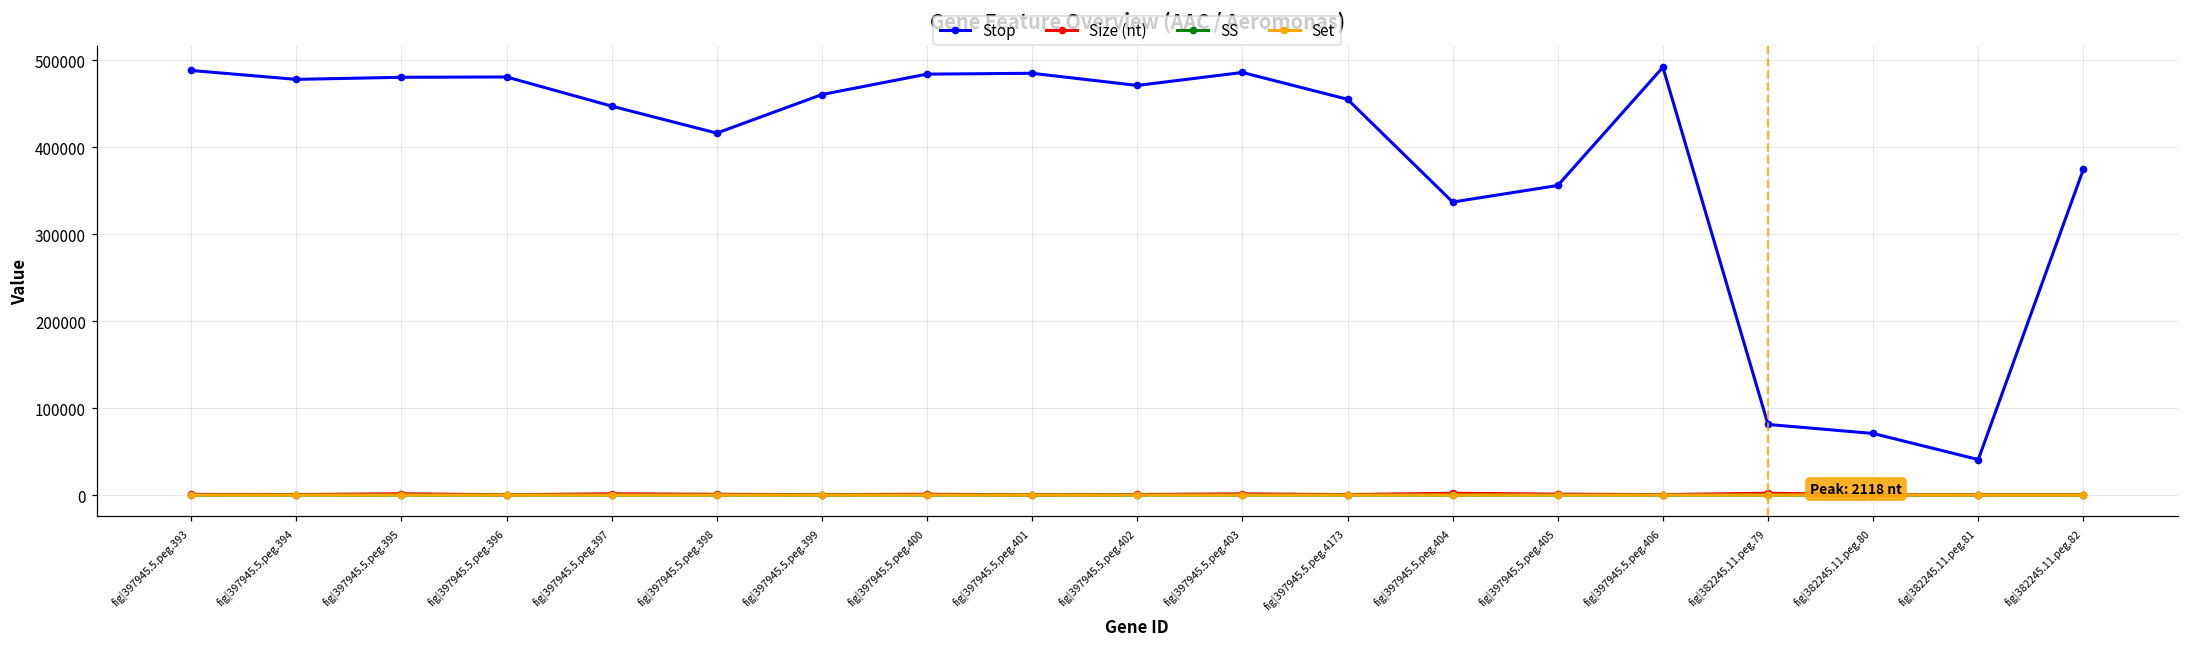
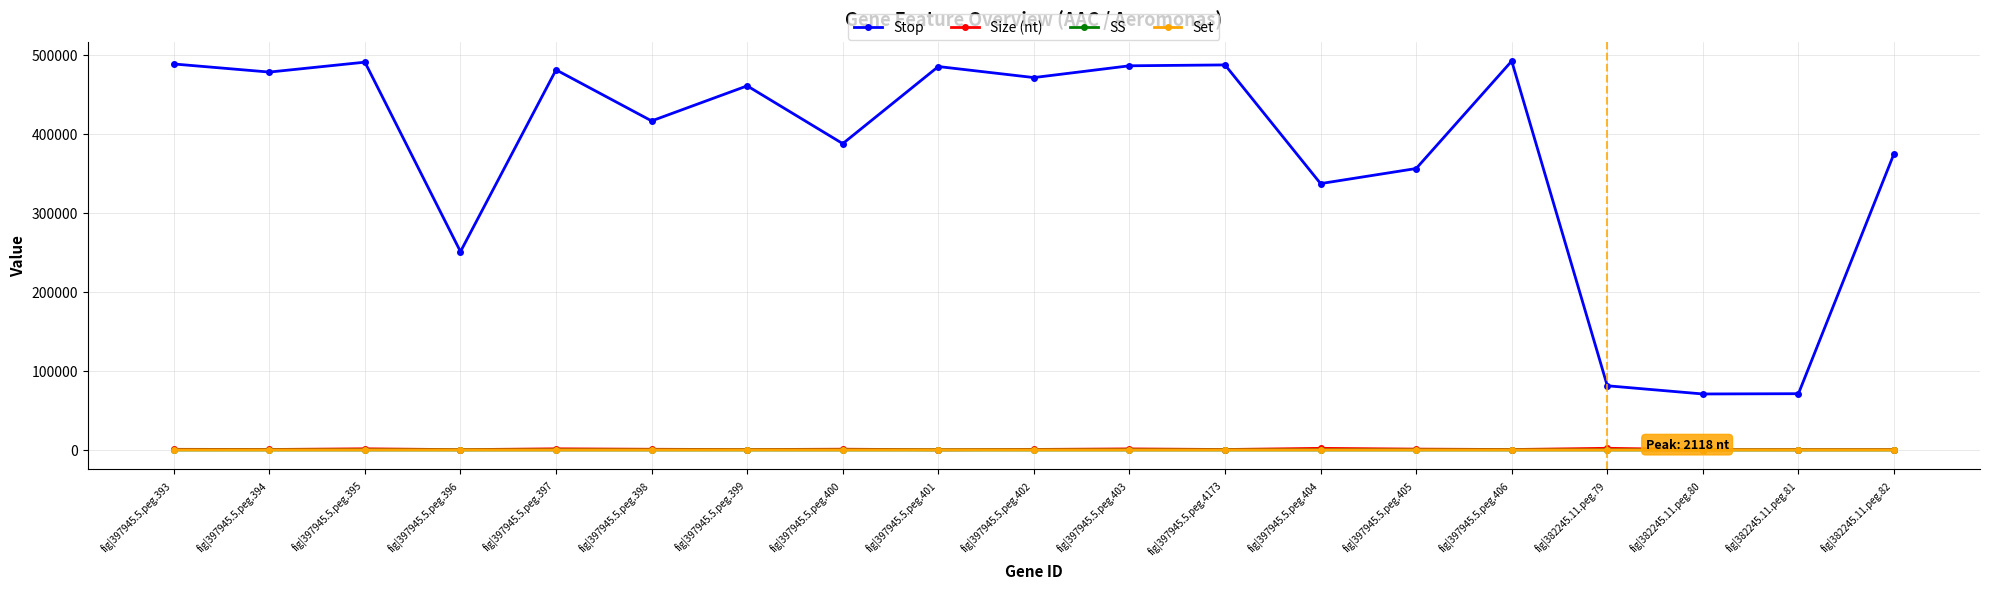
  {
    "Stop": {
      "fig|397945.5.peg.393": 490000,
      "fig|397945.5.peg.394": 480000,
-     "fig|397945.5.peg.395": 480000,
-     "fig|397945.5.peg.396": 480000,
-     "fig|397945.5.peg.397": 450000,
+     "fig|397945.5.peg.395": 490000,
+     "fig|397945.5.peg.396": 250000,
+     "fig|397945.5.peg.397": 480000,
      "fig|397945.5.peg.398": 420000,
      "fig|397945.5.peg.399": 460000,
-     "fig|397945.5.peg.400": 480000,
+     "fig|397945.5.peg.400": 390000,
      "fig|397945.5.peg.401": 490000,
      "fig|397945.5.peg.402": 470000,
      "fig|397945.5.peg.403": 490000,
-     "fig|397945.5.peg.4173": 460000,
+     "fig|397945.5.peg.4173": 490000,
      "fig|397945.5.peg.404": 340000,
      "fig|397945.5.peg.405": 360000,
      "fig|397945.5.peg.406": 490000,
      "fig|382245.11.peg.79": 80000,
      "fig|382245.11.peg.80": 70000,
-     "fig|382245.11.peg.81": 40000,
+     "fig|382245.11.peg.81": 70000,
      "fig|382245.11.peg.82": 370000
    }
  }
